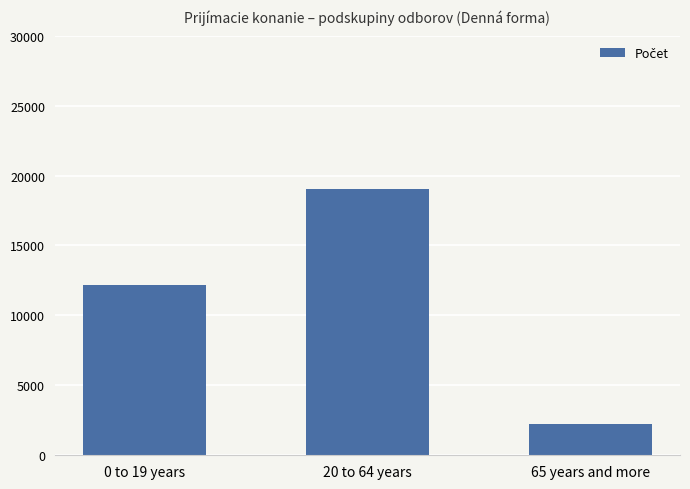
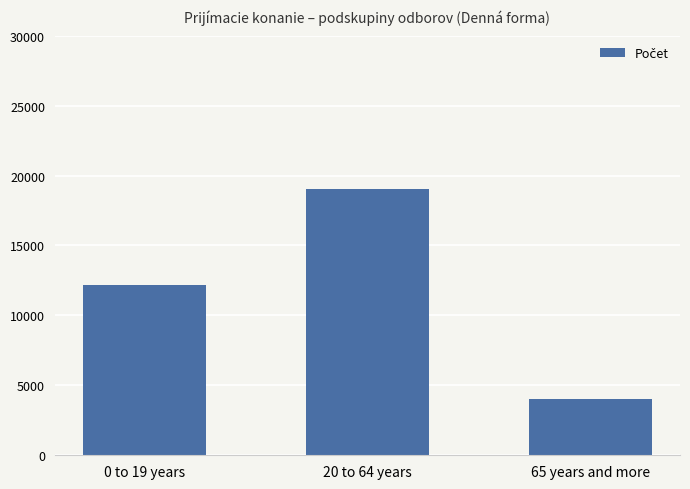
  {
    "0 to 19 years": 12200,
    "20 to 64 years": 19000,
-   "65 years and more": 2200
+   "65 years and more": 4000
  }
